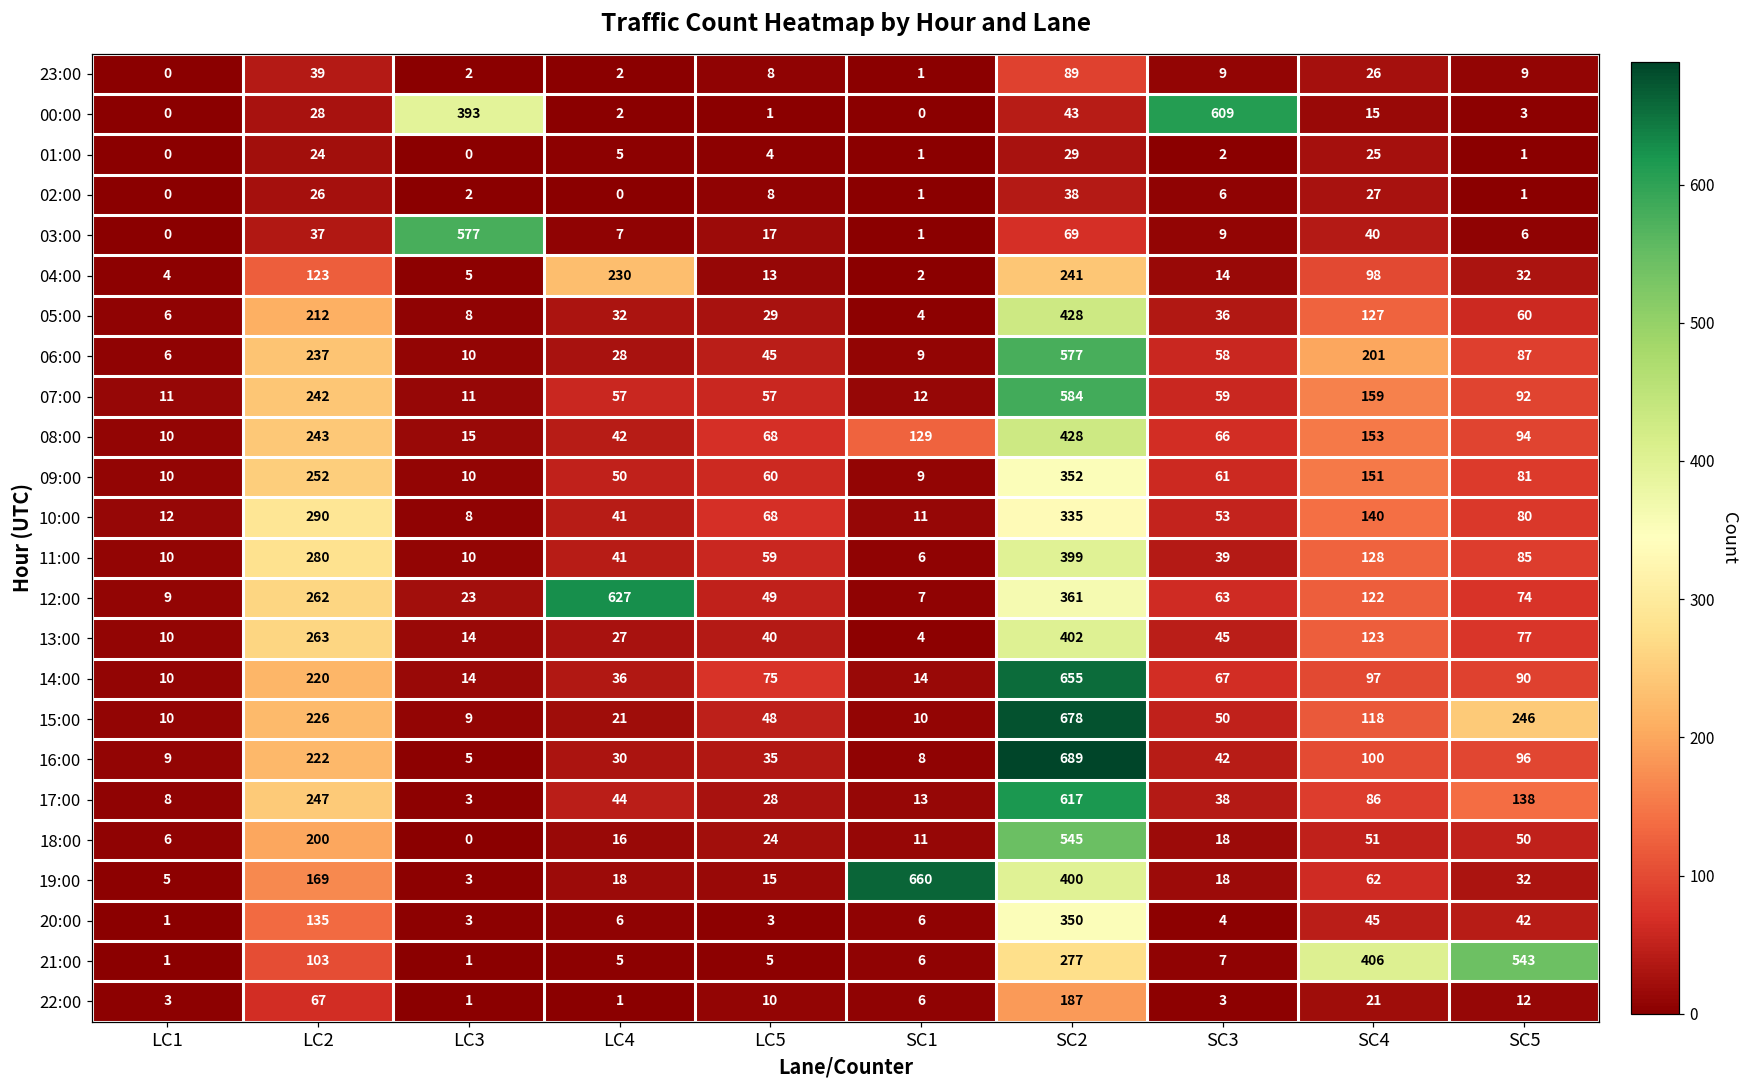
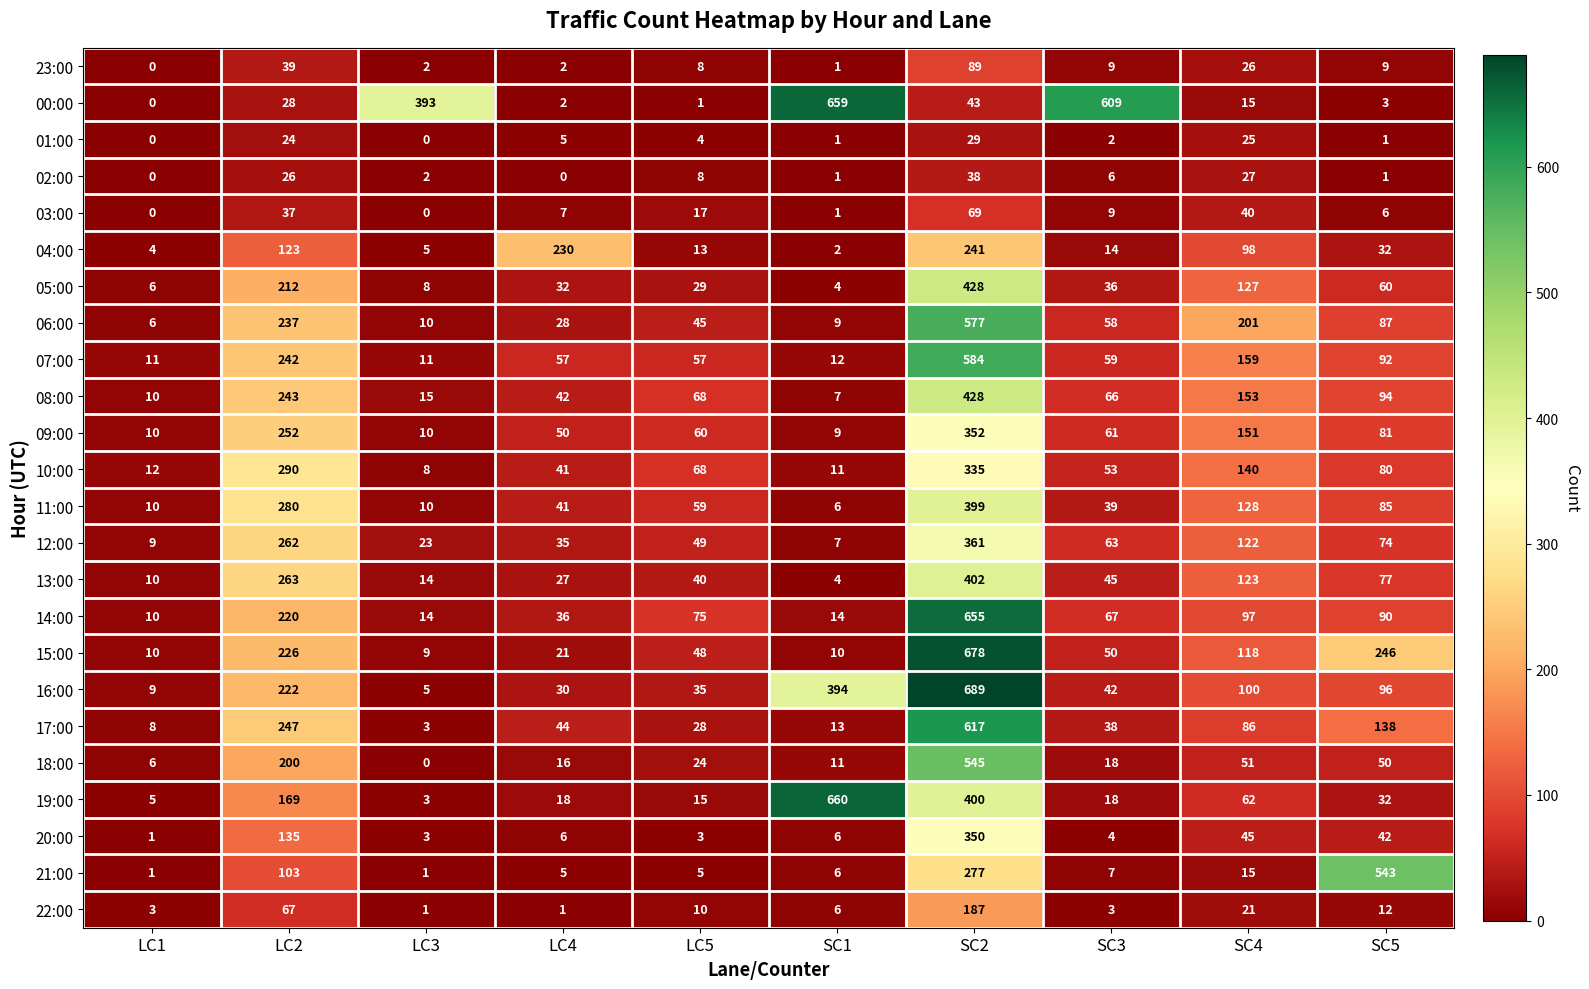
  {
    "00:00": {
      "LC1": 0,
      "LC2": 28,
      "LC3": 393,
      "LC4": 2,
      "LC5": 1,
-     "SC1": 0,
+     "SC1": 659,
      "SC2": 43,
      "SC3": 609,
      "SC4": 15,
      "SC5": 3
    },
    "03:00": {
      "LC1": 0,
      "LC2": 37,
-     "LC3": 577,
+     "LC3": 0,
      "LC4": 7,
      "LC5": 17,
      "SC1": 1,
      "SC2": 69,
      "SC3": 9,
      "SC4": 40,
      "SC5": 6
    },
    "08:00": {
      "LC1": 10,
      "LC2": 243,
      "LC3": 15,
      "LC4": 42,
      "LC5": 68,
-     "SC1": 129,
+     "SC1": 7,
      "SC2": 428,
      "SC3": 66,
      "SC4": 153,
      "SC5": 94
    },
    "12:00": {
      "LC1": 9,
      "LC2": 262,
      "LC3": 23,
-     "LC4": 627,
+     "LC4": 35,
      "LC5": 49,
      "SC1": 7,
      "SC2": 361,
      "SC3": 63,
      "SC4": 122,
      "SC5": 74
    },
    "16:00": {
      "LC1": 9,
      "LC2": 222,
      "LC3": 5,
      "LC4": 30,
      "LC5": 35,
-     "SC1": 8,
+     "SC1": 394,
      "SC2": 689,
      "SC3": 42,
      "SC4": 100,
      "SC5": 96
    },
    "21:00": {
      "LC1": 1,
      "LC2": 103,
      "LC3": 1,
      "LC4": 5,
      "LC5": 5,
      "SC1": 6,
      "SC2": 277,
      "SC3": 7,
-     "SC4": 406,
+     "SC4": 15,
      "SC5": 543
    }
  }
